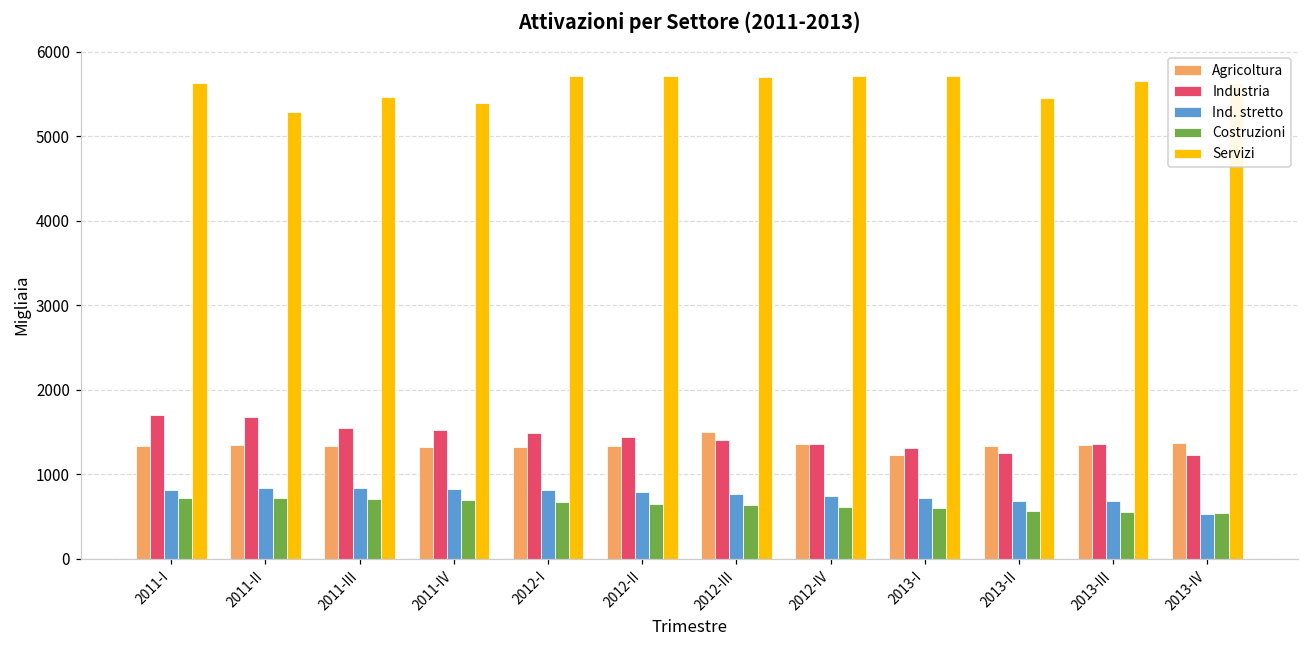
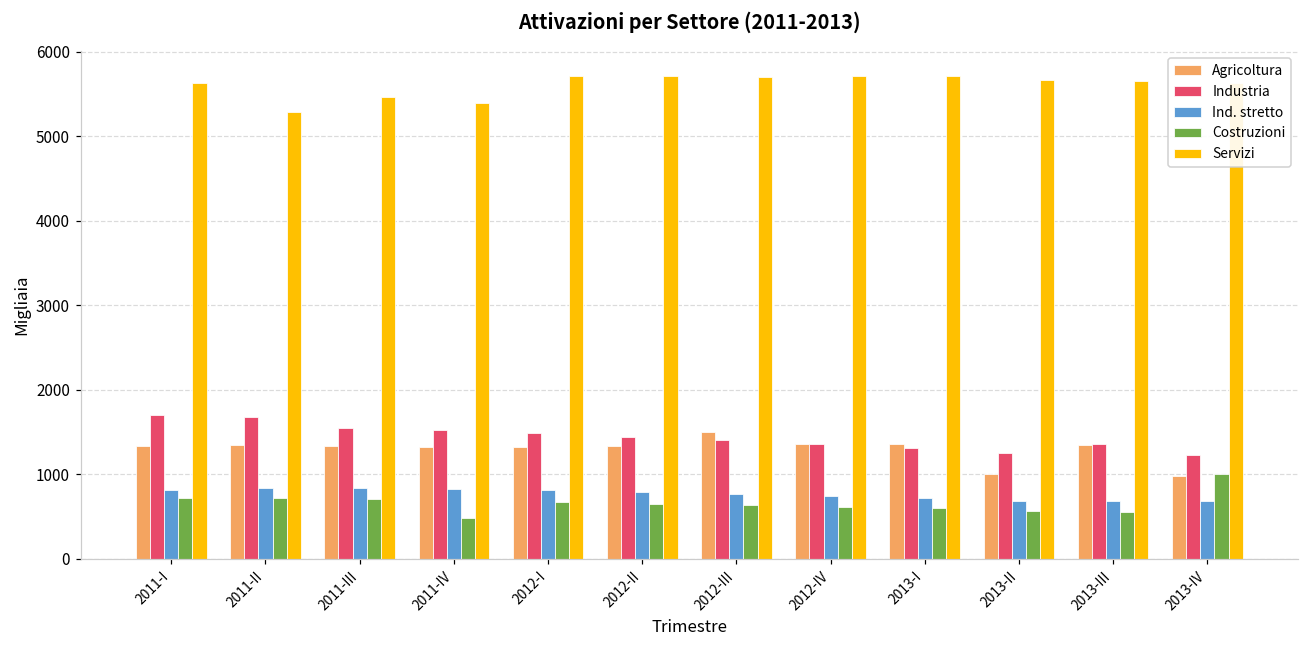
  {
    "Agricoltura": {
      "2011-I": 1300,
      "2011-II": 1300,
      "2011-III": 1300,
      "2011-IV": 1300,
      "2012-I": 1300,
      "2012-II": 1300,
      "2012-III": 1500,
      "2012-IV": 1400,
-     "2013-I": 1200,
-     "2013-II": 1300,
+     "2013-I": 1400,
+     "2013-II": 1000,
      "2013-III": 1300,
-     "2013-IV": 1400
+     "2013-IV": 1000
    },
    "Industria": {
      "2011-I": 1700,
      "2011-II": 1700,
      "2011-III": 1500,
      "2011-IV": 1500,
      "2012-I": 1500,
      "2012-II": 1400,
      "2012-III": 1400,
      "2012-IV": 1400,
      "2013-I": 1300,
      "2013-II": 1300,
      "2013-III": 1400,
      "2013-IV": 1200
    },
    "Ind. stretto": {
      "2011-I": 800,
      "2011-II": 800,
      "2011-III": 800,
      "2011-IV": 800,
      "2012-I": 800,
      "2012-II": 800,
      "2012-III": 800,
      "2012-IV": 700,
      "2013-I": 700,
      "2013-II": 700,
      "2013-III": 700,
-     "2013-IV": 500
+     "2013-IV": 700
    },
    "Costruzioni": {
      "2011-I": 700,
      "2011-II": 700,
      "2011-III": 700,
-     "2011-IV": 700,
+     "2011-IV": 500,
      "2012-I": 700,
      "2012-II": 700,
      "2012-III": 600,
      "2012-IV": 600,
      "2013-I": 600,
      "2013-II": 600,
      "2013-III": 600,
-     "2013-IV": 500
+     "2013-IV": 1000
    },
    "Servizi": {
      "2011-I": 5600,
      "2011-II": 5300,
      "2011-III": 5500,
      "2011-IV": 5400,
      "2012-I": 5700,
      "2012-II": 5700,
      "2012-III": 5700,
      "2012-IV": 5700,
      "2013-I": 5700,
-     "2013-II": 5400,
+     "2013-II": 5700,
      "2013-III": 5700
    }
  }
